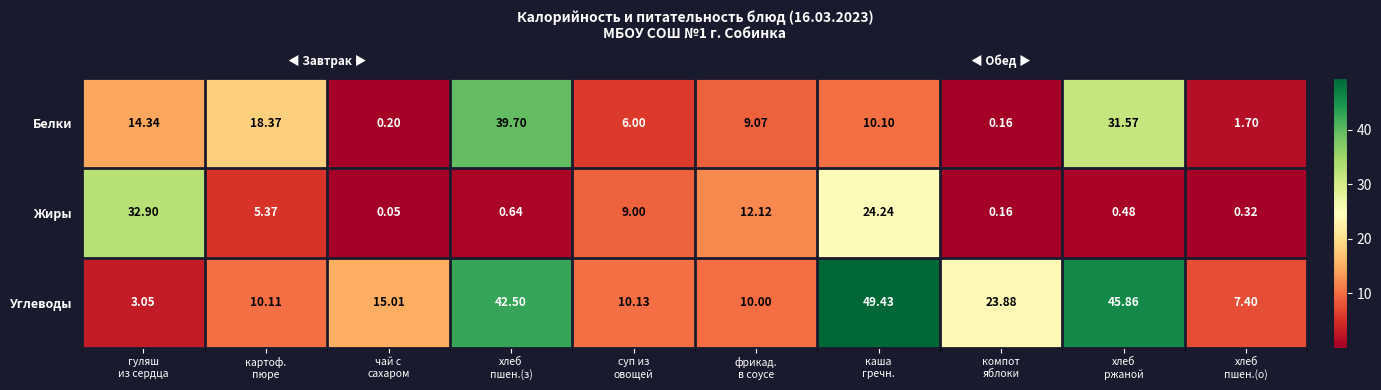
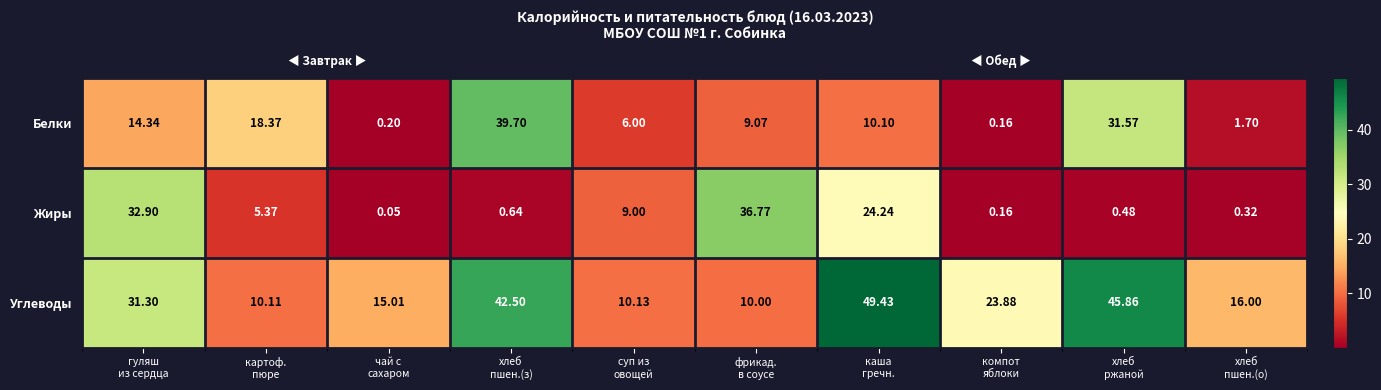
  {
    "Белки": {
      "гуляш из сердца": 14.34,
      "картоф. пюре": 18.37,
      "чай с сахаром": 0.20,
      "хлеб пшен.(з)": 39.70,
      "суп из овощей": 6.00,
      "фрикад. в соусе": 9.07,
      "каша гречн.": 10.10,
      "компот яблоки": 0.16,
      "хлеб ржаной": 31.57,
      "хлеб пшен.(о)": 1.70
    },
    "Жиры": {
      "гуляш из сердца": 32.90,
      "картоф. пюре": 5.37,
      "чай с сахаром": 0.05,
      "хлеб пшен.(з)": 0.64,
      "суп из овощей": 9.00,
-     "фрикад. в соусе": 12.12,
+     "фрикад. в соусе": 36.77,
      "каша гречн.": 24.24,
      "компот яблоки": 0.16,
      "хлеб ржаной": 0.48,
      "хлеб пшен.(о)": 0.32
    },
    "Углеводы": {
-     "гуляш из сердца": 3.05,
+     "гуляш из сердца": 31.30,
      "картоф. пюре": 10.11,
      "чай с сахаром": 15.01,
      "хлеб пшен.(з)": 42.50,
      "суп из овощей": 10.13,
      "фрикад. в соусе": 10.00,
      "каша гречн.": 49.43,
      "компот яблоки": 23.88,
      "хлеб ржаной": 45.86,
-     "хлеб пшен.(о)": 7.40
+     "хлеб пшен.(о)": 16.00
    }
  }
